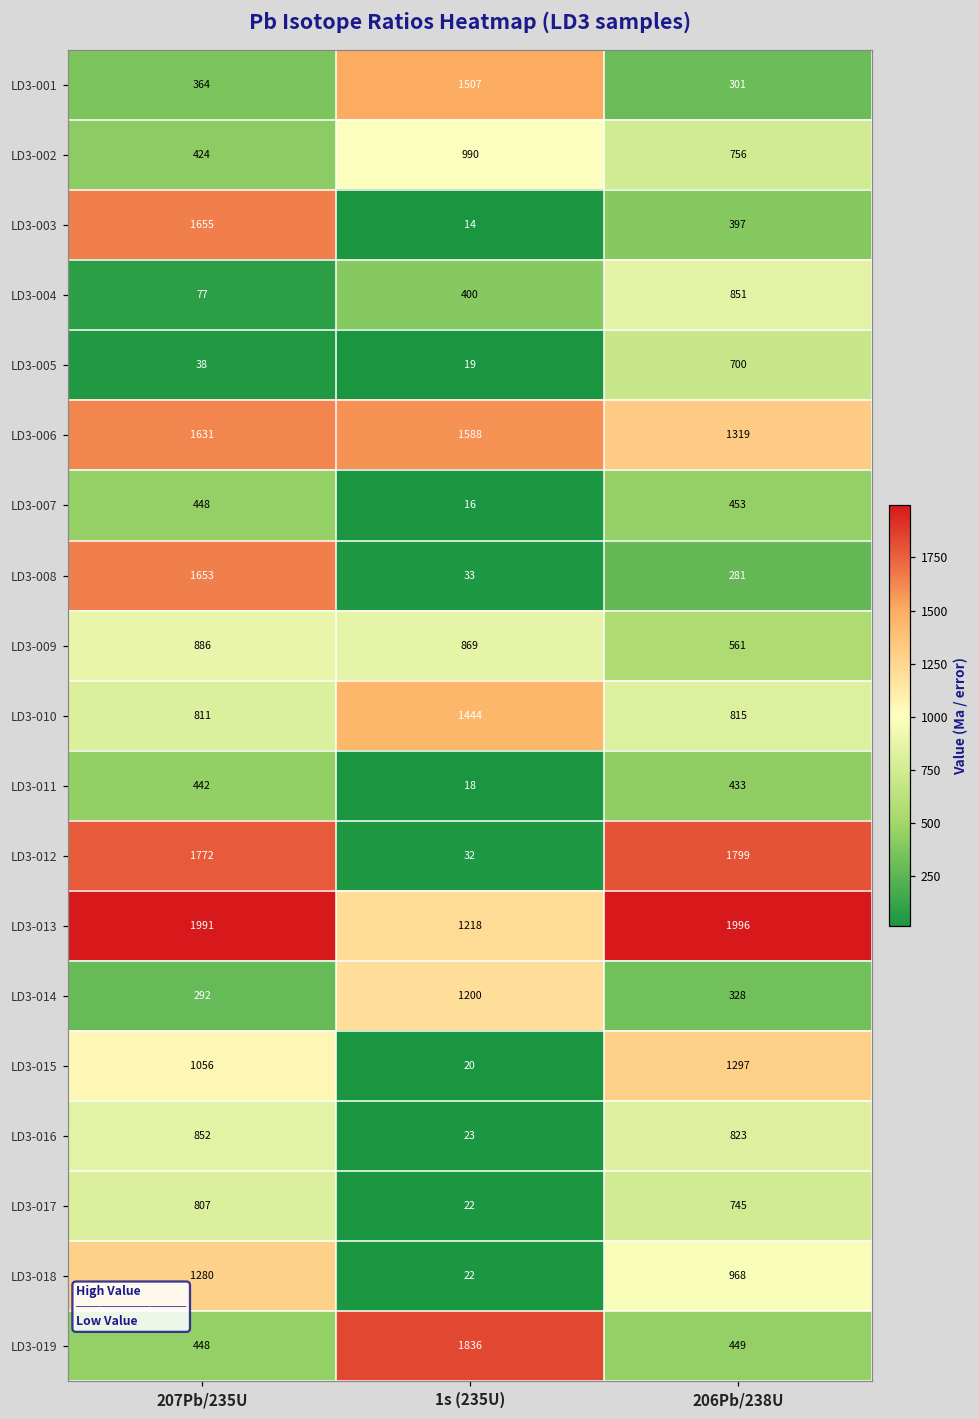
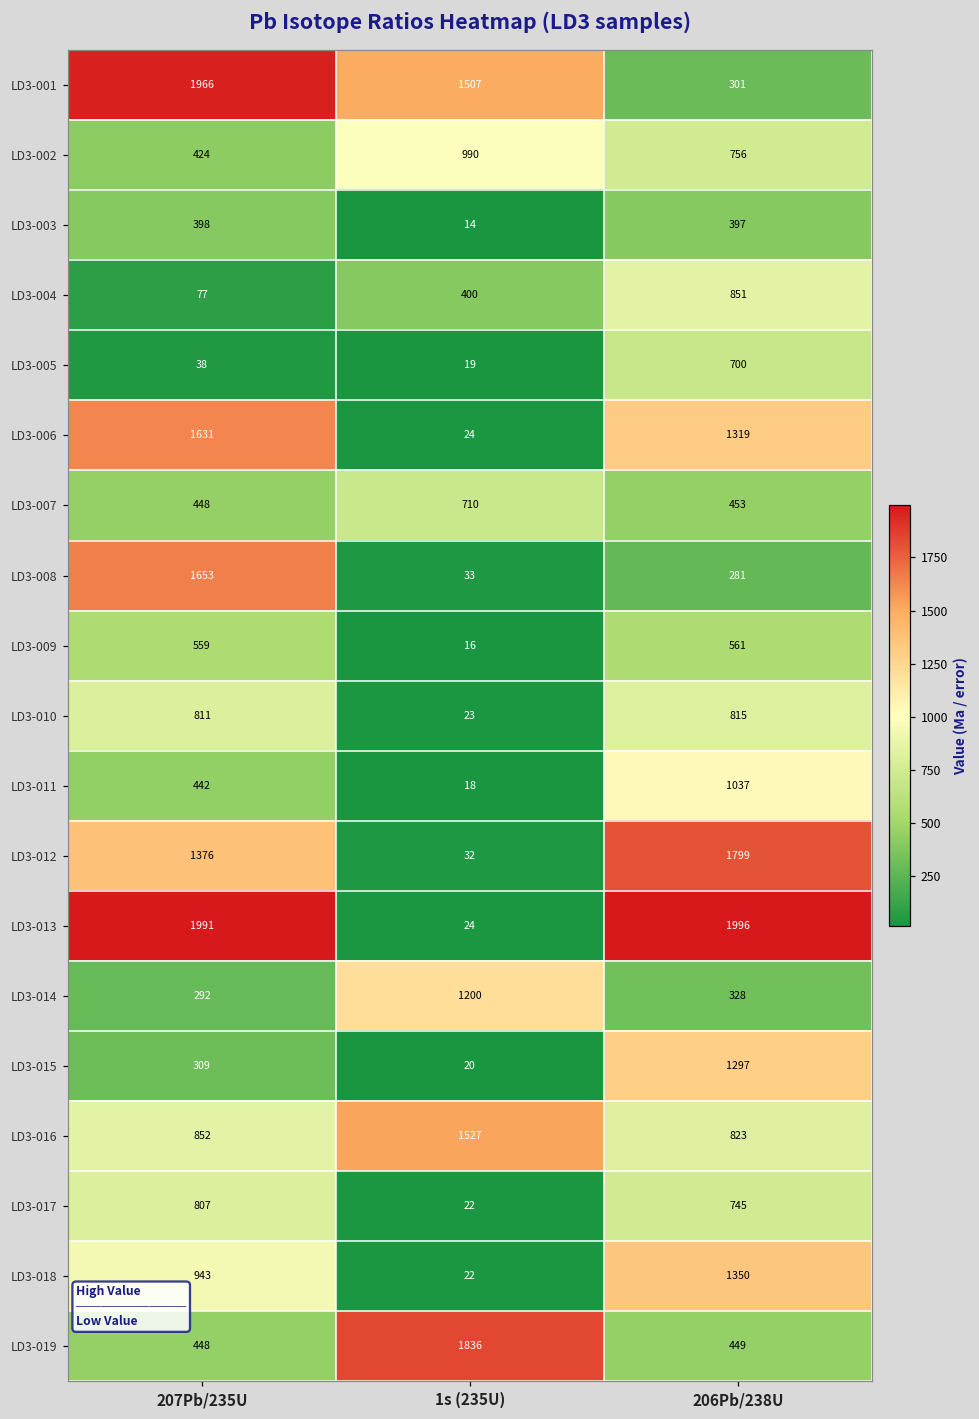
  {
    "LD3-001": {
-     "207Pb/235U": 364,
+     "207Pb/235U": 1966,
      "1s (235U)": 1507,
      "206Pb/238U": 301
    },
    "LD3-002": {
      "207Pb/235U": 424,
      "1s (235U)": 990,
      "206Pb/238U": 756
    },
    "LD3-003": {
-     "207Pb/235U": 1655,
+     "207Pb/235U": 398,
      "1s (235U)": 14,
      "206Pb/238U": 397
    },
    "LD3-004": {
      "207Pb/235U": 77,
      "1s (235U)": 400,
      "206Pb/238U": 851
    },
    "LD3-005": {
      "207Pb/235U": 38,
      "1s (235U)": 19,
      "206Pb/238U": 700
    },
    "LD3-006": {
      "207Pb/235U": 1631,
-     "1s (235U)": 1588,
+     "1s (235U)": 24,
      "206Pb/238U": 1319
    },
    "LD3-007": {
      "207Pb/235U": 448,
-     "1s (235U)": 16,
+     "1s (235U)": 710,
      "206Pb/238U": 453
    },
    "LD3-008": {
      "207Pb/235U": 1653,
      "1s (235U)": 33,
      "206Pb/238U": 281
    },
    "LD3-009": {
-     "207Pb/235U": 886,
-     "1s (235U)": 869,
+     "207Pb/235U": 559,
+     "1s (235U)": 16,
      "206Pb/238U": 561
    },
    "LD3-010": {
      "207Pb/235U": 811,
-     "1s (235U)": 1444,
+     "1s (235U)": 23,
      "206Pb/238U": 815
    },
    "LD3-011": {
      "207Pb/235U": 442,
      "1s (235U)": 18,
-     "206Pb/238U": 433
+     "206Pb/238U": 1037
    },
    "LD3-012": {
-     "207Pb/235U": 1772,
+     "207Pb/235U": 1376,
      "1s (235U)": 32,
      "206Pb/238U": 1799
    },
    "LD3-013": {
      "207Pb/235U": 1991,
-     "1s (235U)": 1218,
+     "1s (235U)": 24,
      "206Pb/238U": 1996
    },
    "LD3-014": {
      "207Pb/235U": 292,
      "1s (235U)": 1200,
      "206Pb/238U": 328
    },
    "LD3-015": {
-     "207Pb/235U": 1056,
+     "207Pb/235U": 309,
      "1s (235U)": 20,
      "206Pb/238U": 1297
    },
    "LD3-016": {
      "207Pb/235U": 852,
-     "1s (235U)": 23,
+     "1s (235U)": 1527,
      "206Pb/238U": 823
    },
    "LD3-017": {
      "207Pb/235U": 807,
      "1s (235U)": 22,
      "206Pb/238U": 745
    },
    "LD3-018": {
-     "207Pb/235U": 1280,
+     "207Pb/235U": 943,
      "1s (235U)": 22,
-     "206Pb/238U": 968
+     "206Pb/238U": 1350
    },
    "LD3-019": {
      "207Pb/235U": 448,
      "1s (235U)": 1836,
      "206Pb/238U": 449
    }
  }
